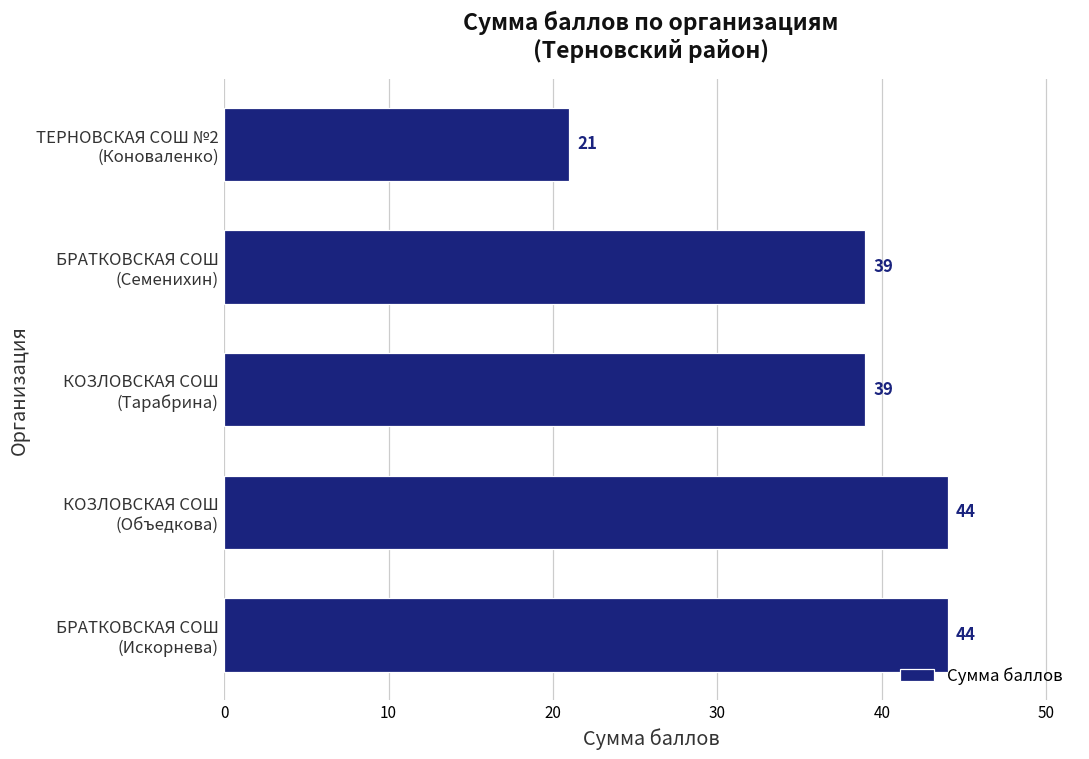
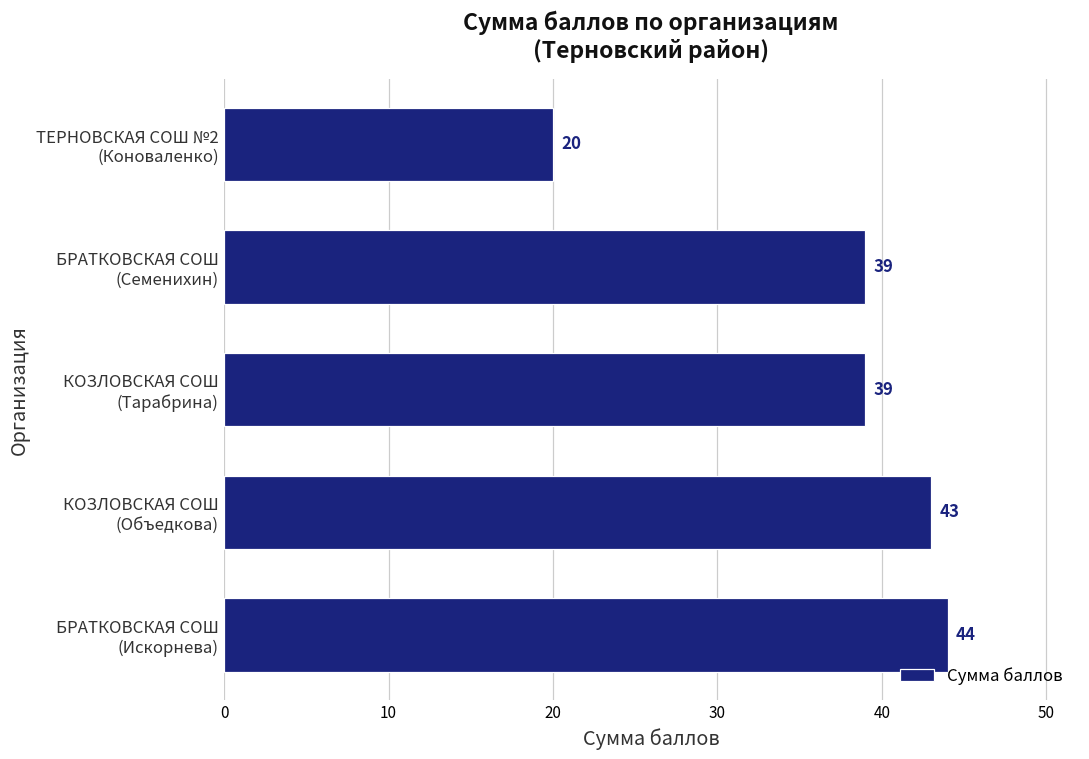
  {
-   "ТЕРНОВСКАЯ СОШ №2 (Коноваленко)": 21,
+   "ТЕРНОВСКАЯ СОШ №2 (Коноваленко)": 20,
    "БРАТКОВСКАЯ СОШ (Семенихин)": 39,
    "КОЗЛОВСКАЯ СОШ (Тарабрина)": 39,
-   "КОЗЛОВСКАЯ СОШ (Объедкова)": 44,
+   "КОЗЛОВСКАЯ СОШ (Объедкова)": 43,
    "БРАТКОВСКАЯ СОШ (Искорнева)": 44
  }
